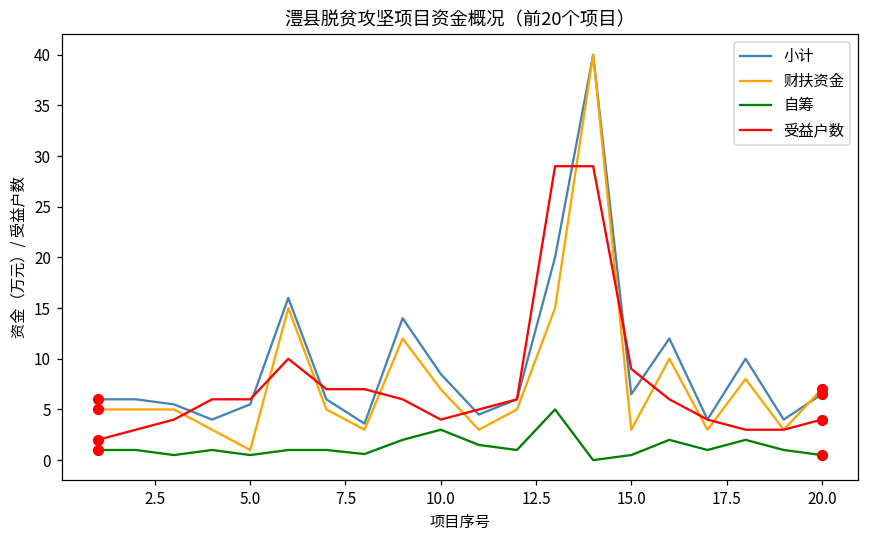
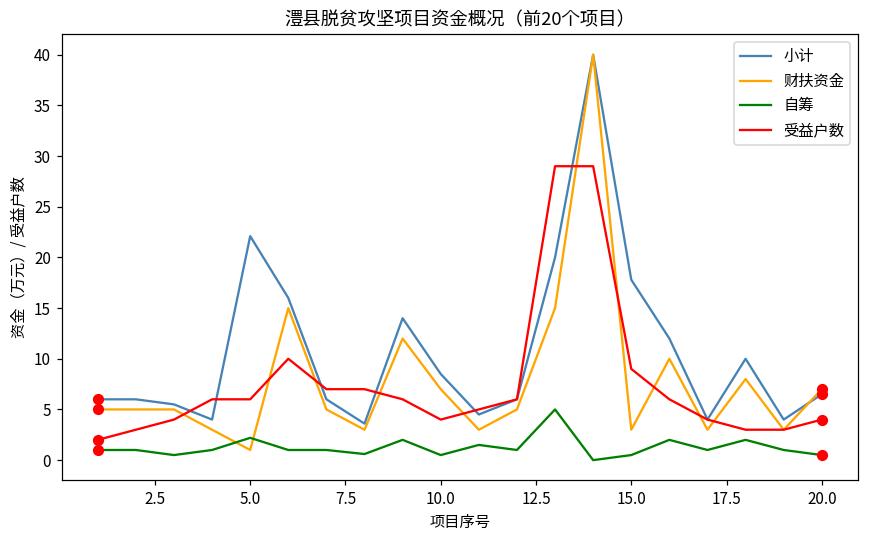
  {
    "小计": {
-     "5.0": 6,
+     "5.0": 22,
      "10.0": 9,
-     "15.0": 7
+     "15.0": 18
    },
    "财扶资金": {
      "5.0": 1,
      "10.0": 7,
      "15.0": 3
    },
    "自筹": {
-     "5.0": 1,
-     "10.0": 3,
+     "5.0": 2,
+     "10.0": 1,
      "15.0": 1
    }
  }
